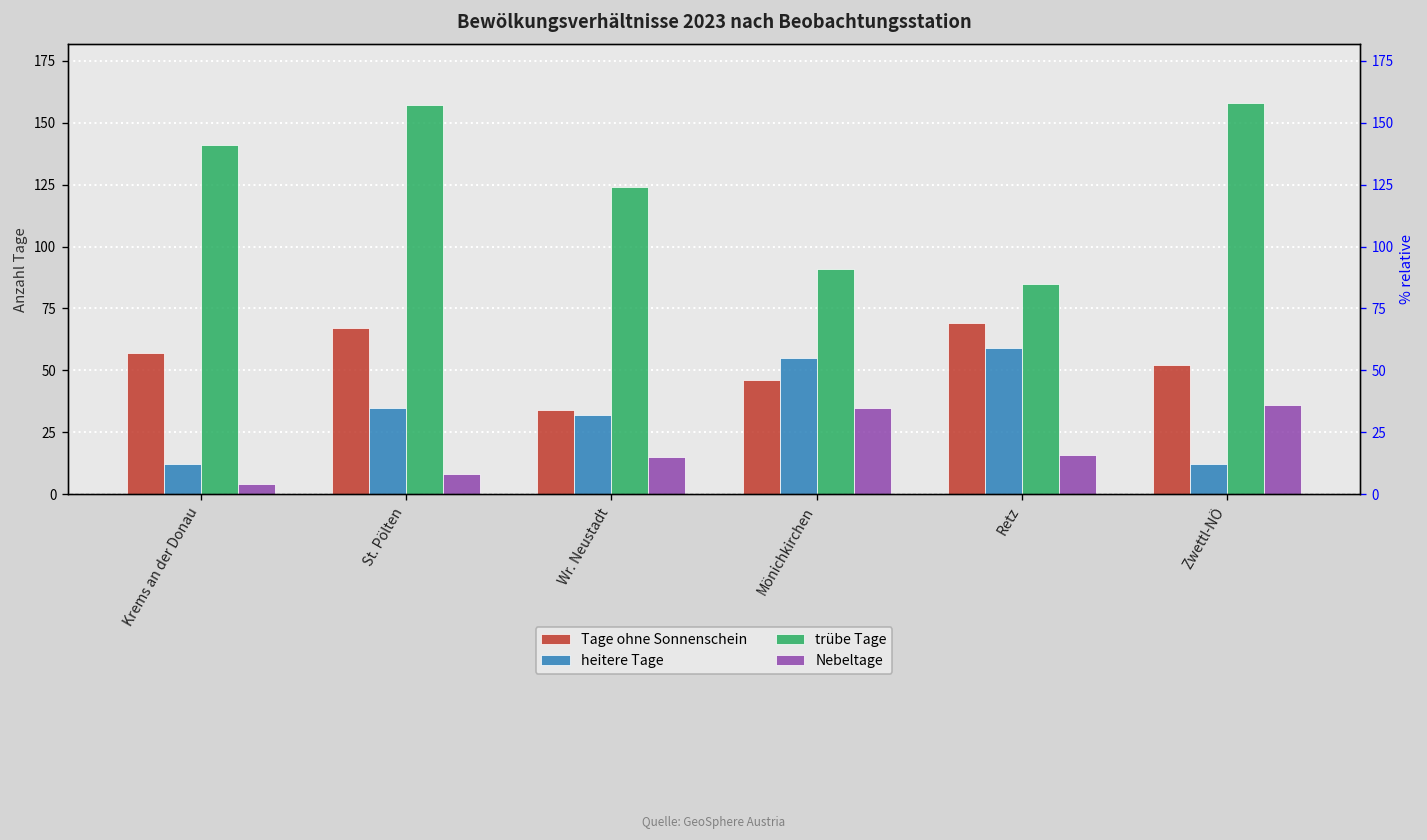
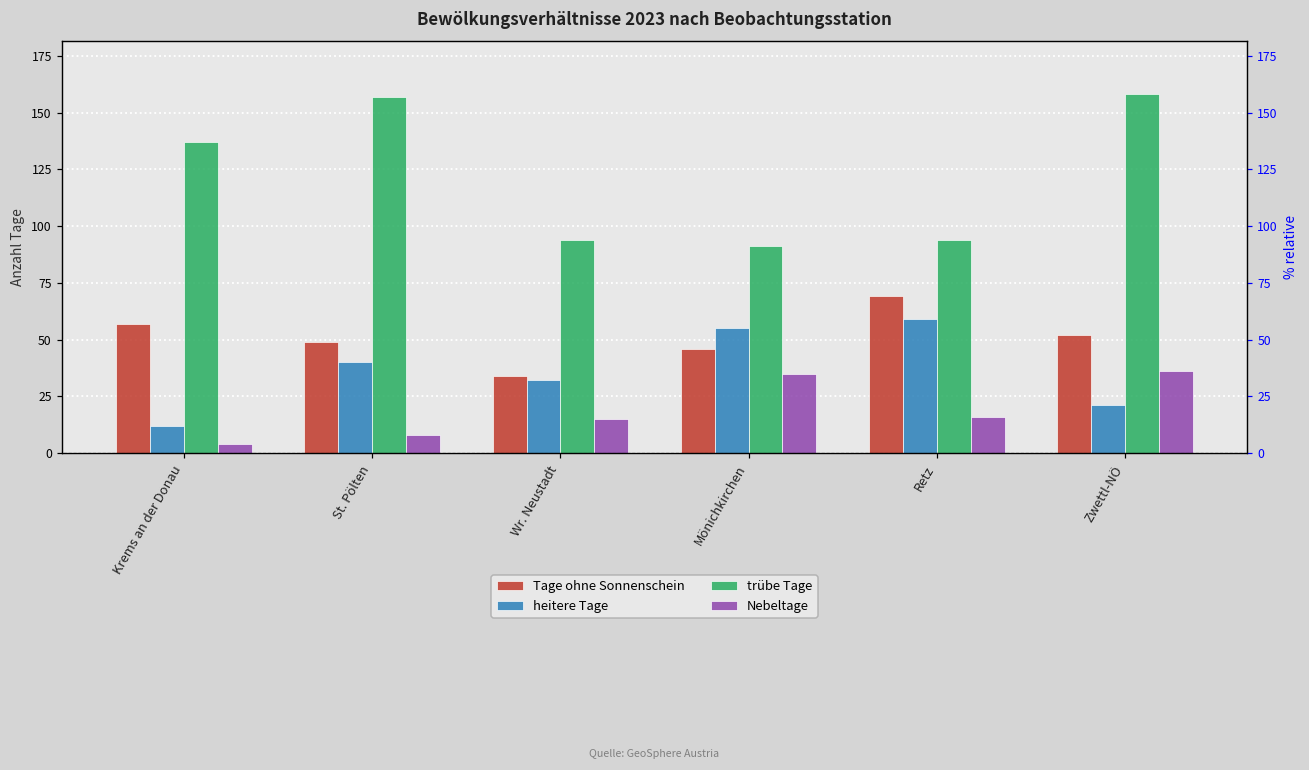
  {
    "Tage ohne Sonnenschein": {
      "Krems an der Donau": 57,
-     "St. Pölten": 67,
+     "St. Pölten": 49,
      "Wr. Neustadt": 34,
      "Mönichkirchen": 46,
      "Retz": 69,
      "Zwettl-NÖ": 52
    },
    "heitere Tage": {
      "Krems an der Donau": 12,
-     "St. Pölten": 35,
+     "St. Pölten": 40,
      "Wr. Neustadt": 32,
      "Mönichkirchen": 55,
      "Retz": 59,
-     "Zwettl-NÖ": 12
+     "Zwettl-NÖ": 21
    },
    "trübe Tage": {
-     "Krems an der Donau": 141,
+     "Krems an der Donau": 137,
      "St. Pölten": 157,
-     "Wr. Neustadt": 124,
+     "Wr. Neustadt": 94,
      "Mönichkirchen": 91,
-     "Retz": 85,
+     "Retz": 94,
      "Zwettl-NÖ": 158
    },
    "Nebeltage": {
      "Krems an der Donau": 4,
      "St. Pölten": 8,
      "Wr. Neustadt": 15,
      "Mönichkirchen": 35,
      "Retz": 16,
      "Zwettl-NÖ": 36
    }
  }
